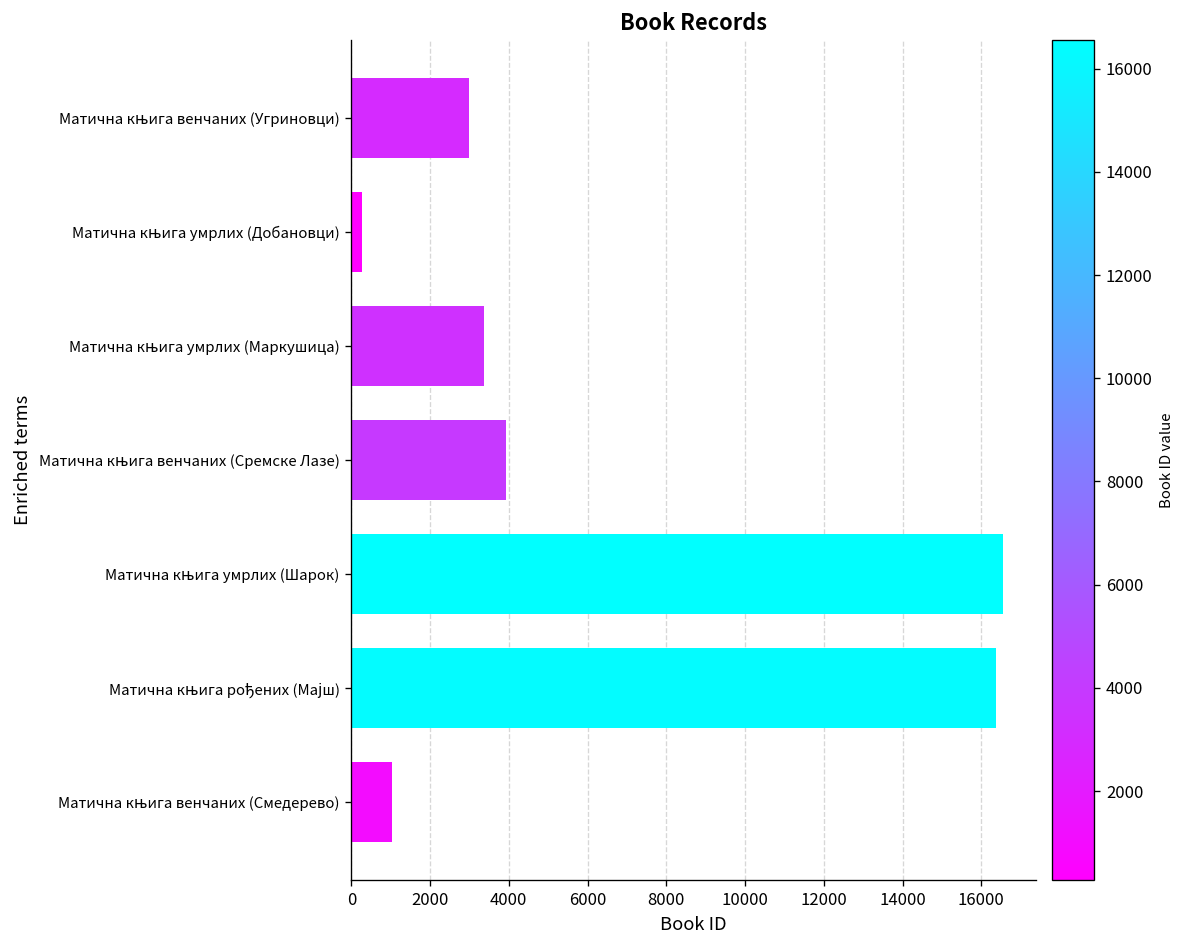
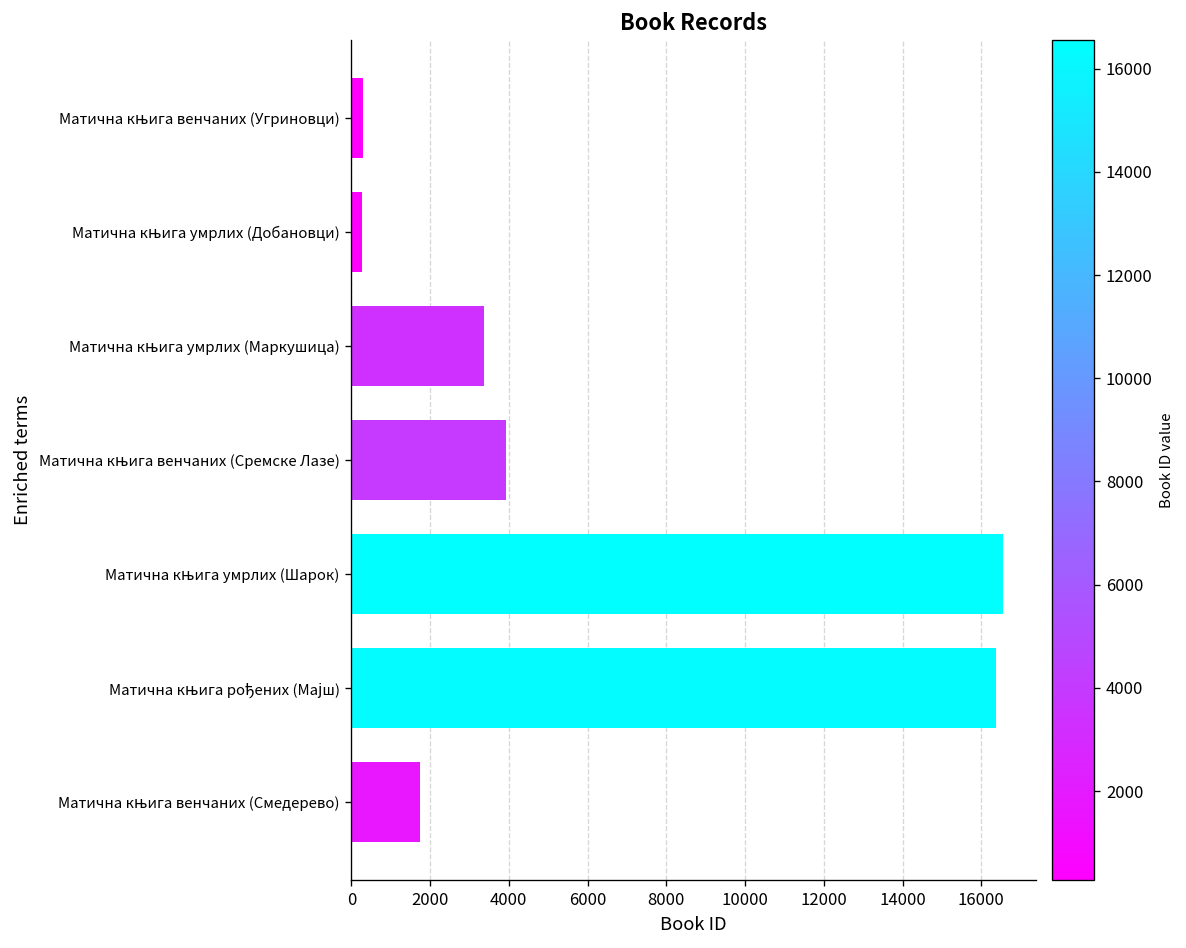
  {
-   "Матична књига венчаних (Угриновци)": 3000,
+   "Матична књига венчаних (Угриновци)": 300,
    "Матична књига умрлих (Добановци)": 300,
    "Матична књига умрлих (Маркушица)": 3400,
    "Матична књига венчаних (Сремске Лазе)": 3900,
    "Матична књига умрлих (Шарок)": 16600,
    "Матична књига рођених (Мајш)": 16400,
-   "Матична књига венчаних (Смедерево)": 1000
+   "Матична књига венчаних (Смедерево)": 1700
  }
